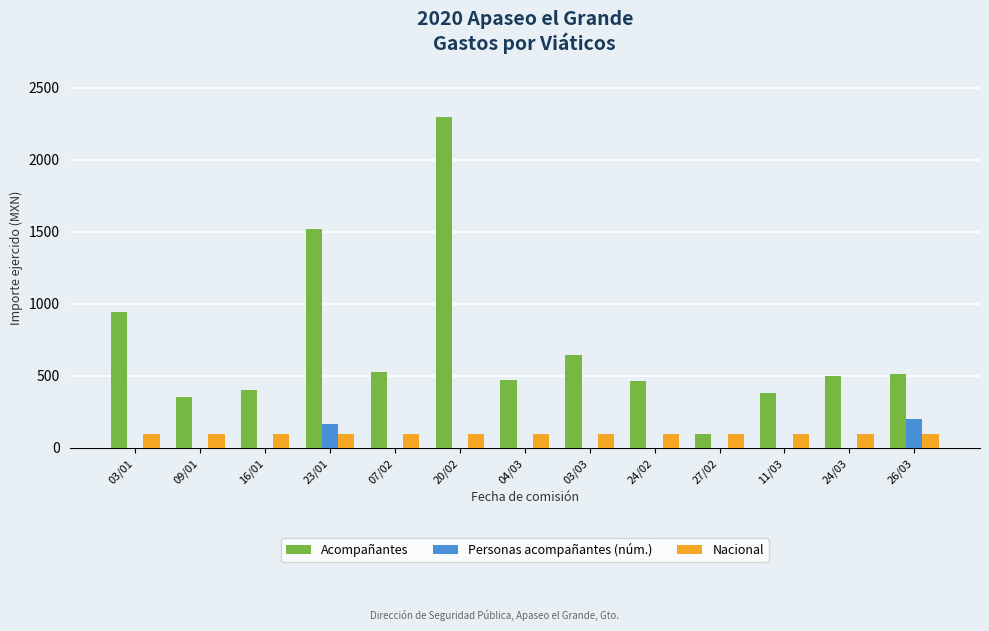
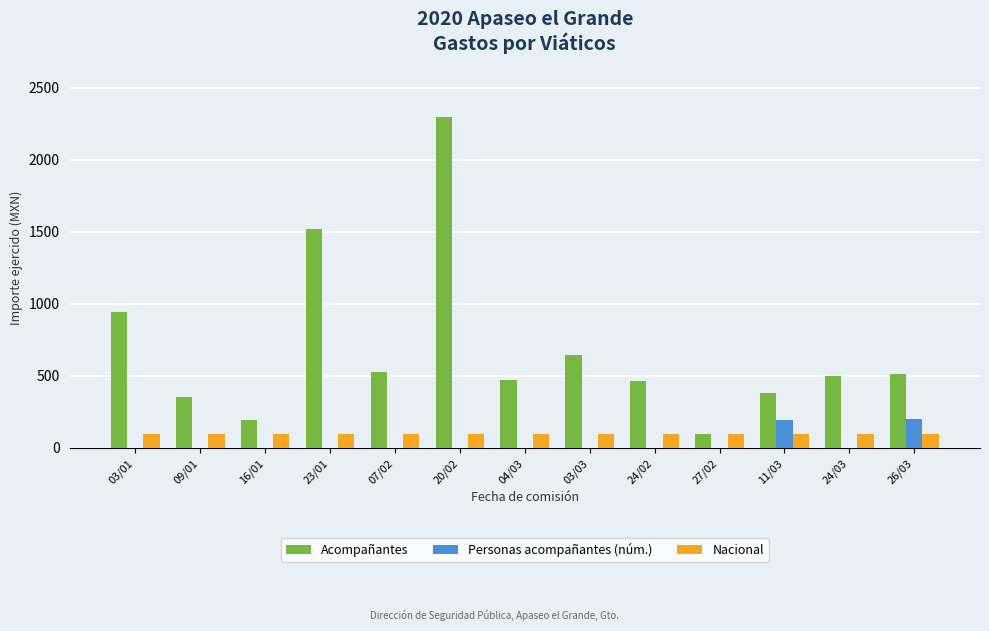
  {
    "Acompañantes": {
      "03/01": 940,
      "09/01": 350,
-     "16/01": 400,
+     "16/01": 190,
      "23/01": 1520,
      "07/02": 520,
      "20/02": 2300,
      "04/03": 470,
      "03/03": 650,
      "24/02": 460,
      "27/02": 100,
      "11/03": 380,
      "24/03": 500,
      "26/03": 510
    },
    "Personas acompañantes (núm.)": {
-     "23/01": 170,
-     "11/03": 0,
+     "23/01": 0,
+     "11/03": 200,
      "26/03": 200
    },
    "Nacional": {
      "03/01": 100,
      "09/01": 100,
      "16/01": 100,
      "23/01": 100,
      "07/02": 100,
      "20/02": 100,
      "04/03": 100,
      "03/03": 100,
      "24/02": 100,
      "27/02": 100,
      "11/03": 100,
      "24/03": 100,
      "26/03": 100
    }
  }
